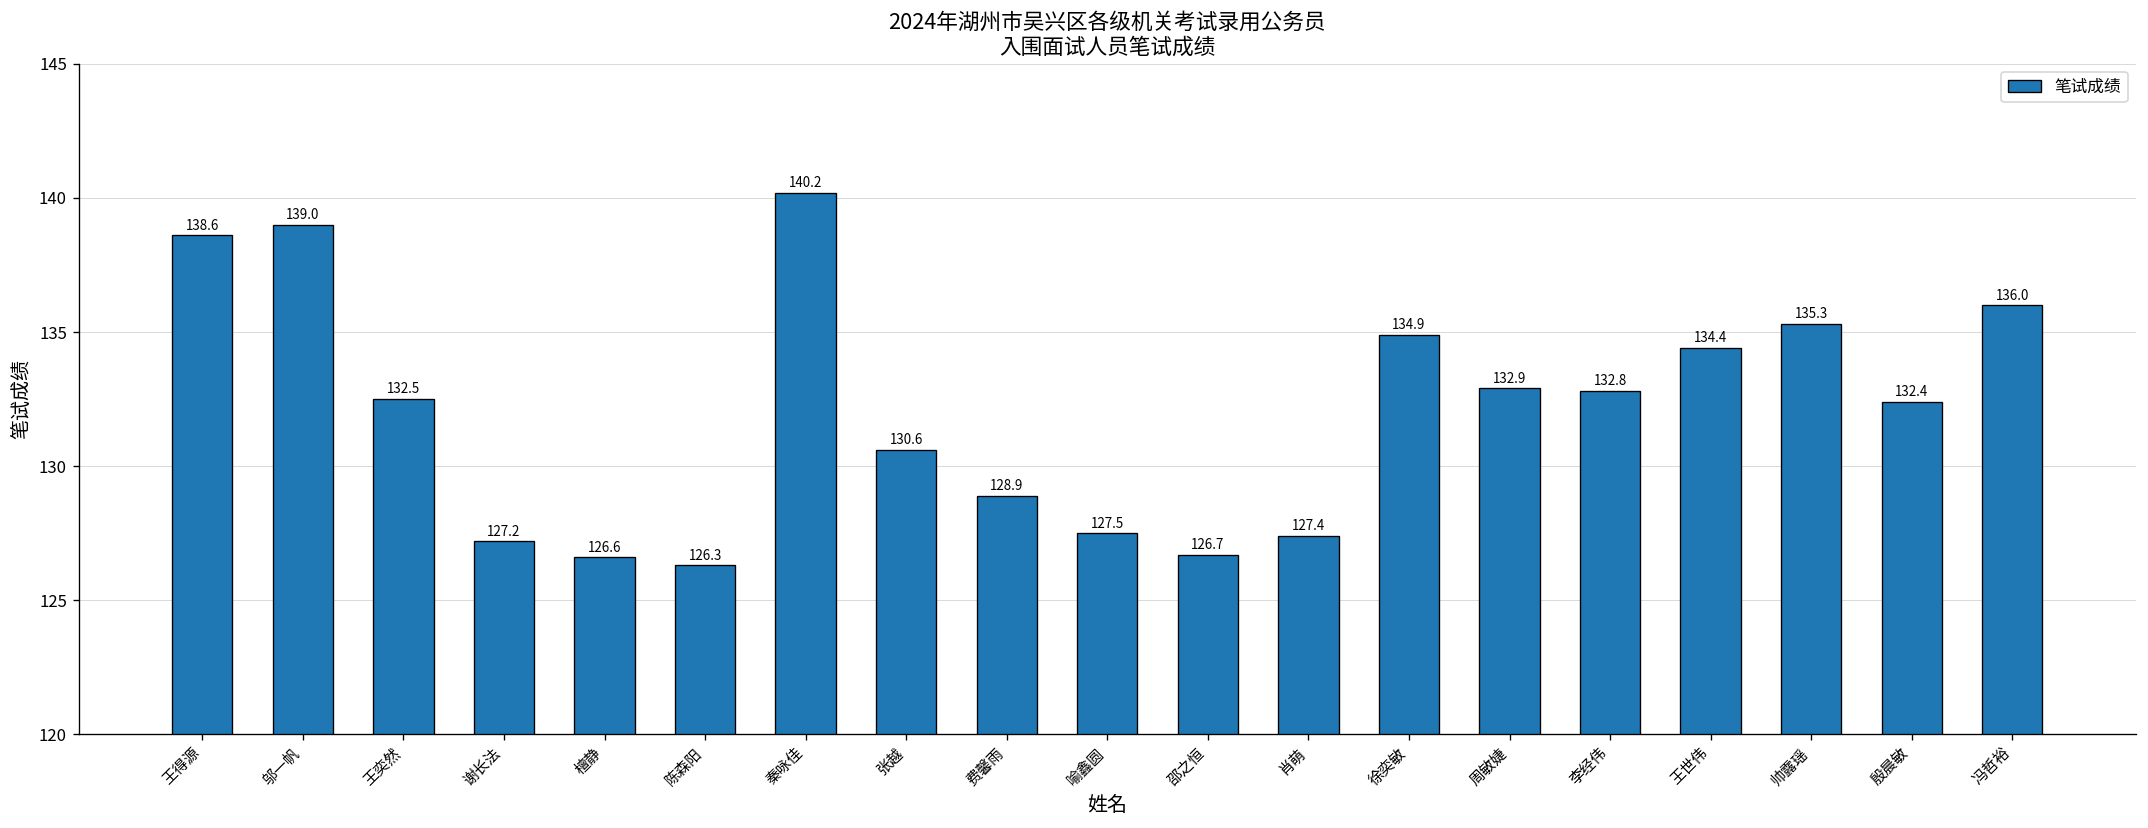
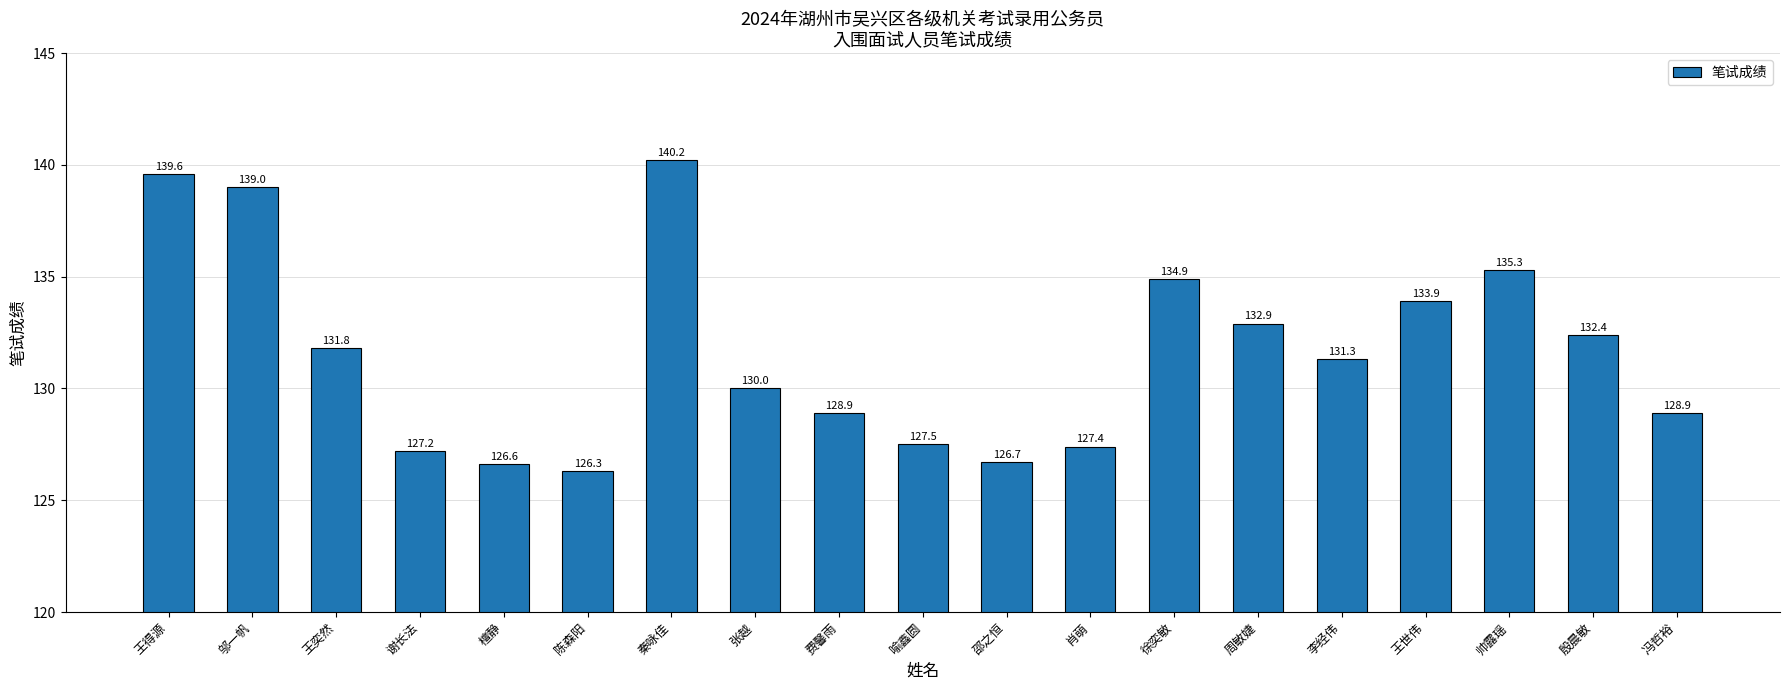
  {
-   "王得源": 138.6,
+   "王得源": 139.6,
    "邬一帆": 139.0,
-   "王奕然": 132.5,
+   "王奕然": 131.8,
    "谢长法": 127.2,
    "檀静": 126.6,
    "陈森阳": 126.3,
    "秦咏佳": 140.2,
-   "张越": 130.6,
+   "张越": 130.0,
    "费馨雨": 128.9,
    "喻鑫圆": 127.5,
    "邵之恒": 126.7,
    "肖萌": 127.4,
    "徐奕敏": 134.9,
    "周敏婕": 132.9,
-   "李经伟": 132.8,
-   "王世伟": 134.4,
+   "李经伟": 131.3,
+   "王世伟": 133.9,
    "帅露瑶": 135.3,
    "殷晨敏": 132.4,
-   "冯哲裕": 136.0
+   "冯哲裕": 128.9
  }
